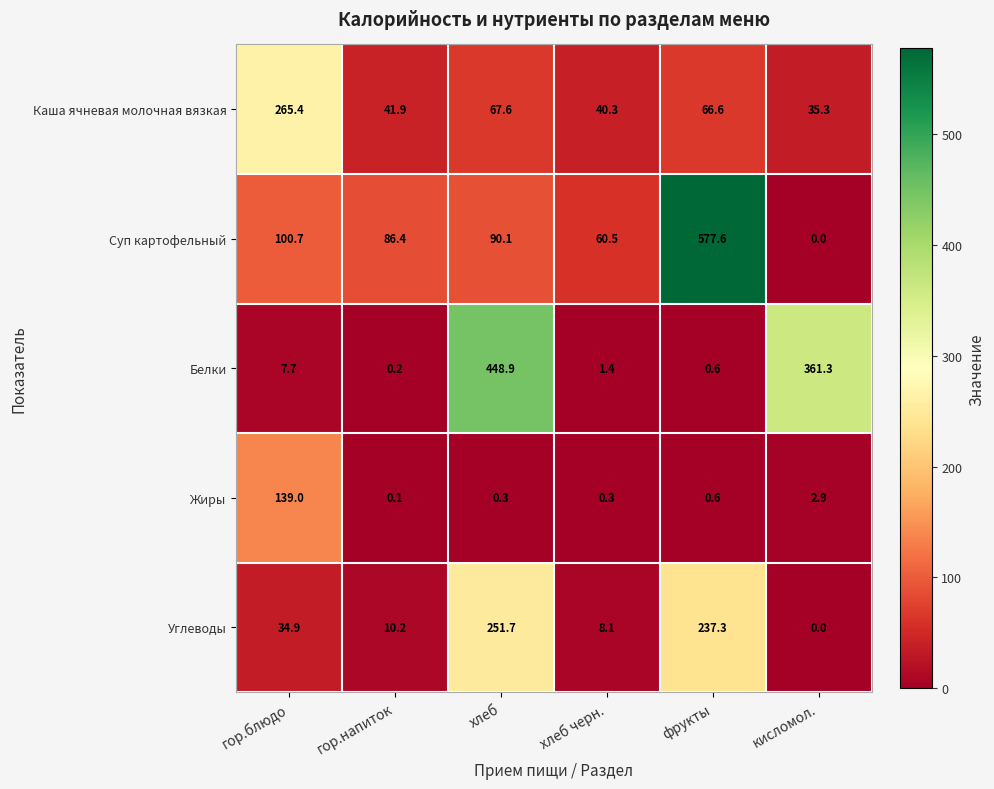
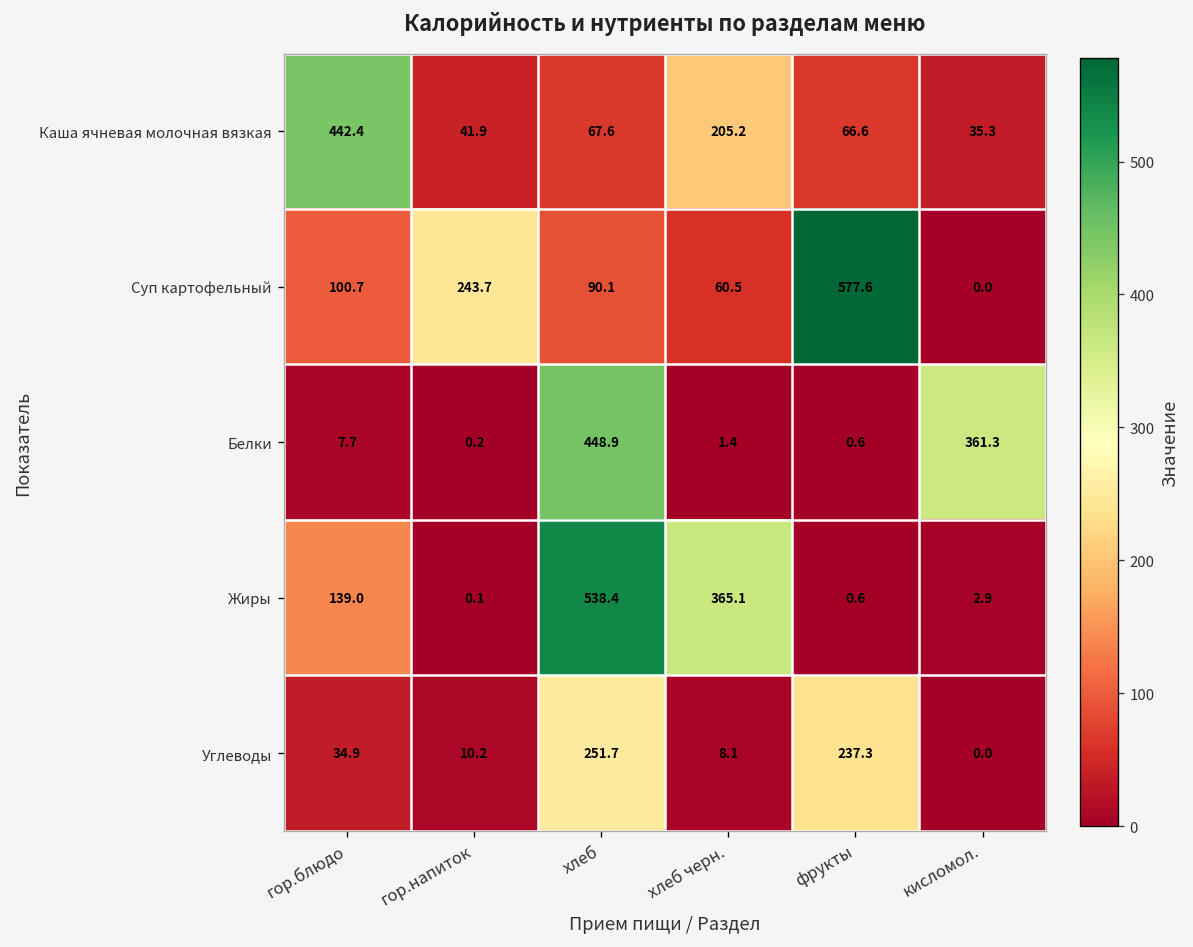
  {
    "Каша ячневая молочная вязкая": {
-     "гор.блюдо": 265.4,
+     "гор.блюдо": 442.4,
      "гор.напиток": 41.9,
      "хлеб": 67.6,
-     "хлеб черн.": 40.3,
+     "хлеб черн.": 205.2,
      "фрукты": 66.6,
      "кисломол.": 35.3
    },
    "Суп картофельный": {
      "гор.блюдо": 100.7,
-     "гор.напиток": 86.4,
+     "гор.напиток": 243.7,
      "хлеб": 90.1,
      "хлеб черн.": 60.5,
      "фрукты": 577.6,
      "кисломол.": 0.0
    },
    "Белки": {
      "гор.блюдо": 7.7,
      "гор.напиток": 0.2,
      "хлеб": 448.9,
      "хлеб черн.": 1.4,
      "фрукты": 0.6,
      "кисломол.": 361.3
    },
    "Жиры": {
      "гор.блюдо": 139.0,
      "гор.напиток": 0.1,
-     "хлеб": 0.3,
-     "хлеб черн.": 0.3,
+     "хлеб": 538.4,
+     "хлеб черн.": 365.1,
      "фрукты": 0.6,
      "кисломол.": 2.9
    },
    "Углеводы": {
      "гор.блюдо": 34.9,
      "гор.напиток": 10.2,
      "хлеб": 251.7,
      "хлеб черн.": 8.1,
      "фрукты": 237.3,
      "кисломол.": 0.0
    }
  }
